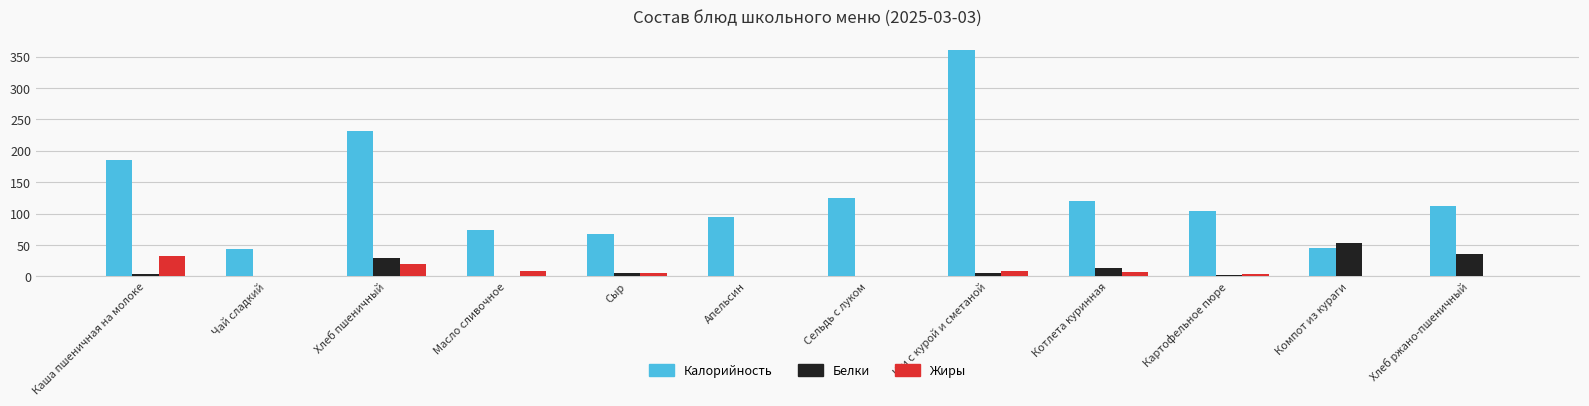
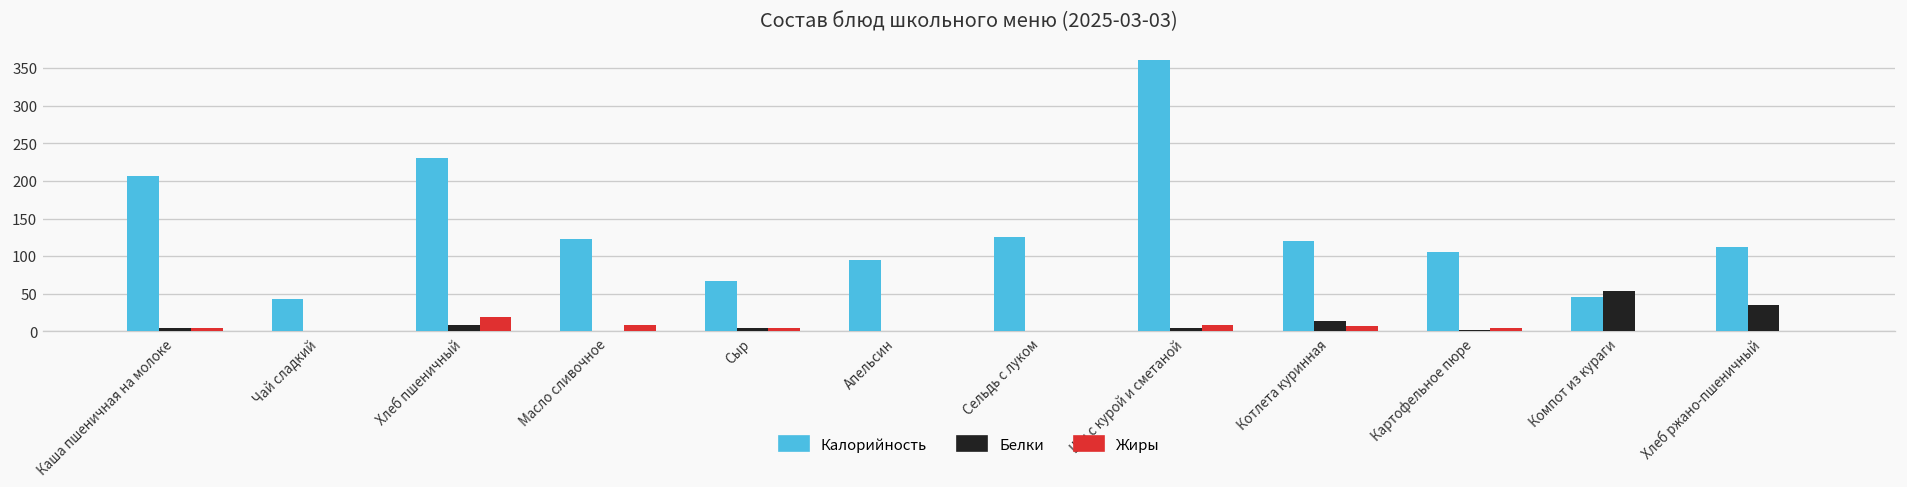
  {
    "Калорийность": {
-     "Каша пшеничная на молоке": 190,
+     "Каша пшеничная на молоке": 210,
      "Чай сладкий": 40,
      "Хлеб пшеничный": 230,
-     "Масло сливочное": 70,
+     "Масло сливочное": 120,
      "Сыр": 70,
      "Апельсин": 90,
      "Сельдь с луком": 130,
      "Щи с курой и сметаной": 360,
      "Котлета куринная": 120,
      "Картофельное пюре": 110,
      "Компот из кураги": 50,
      "Хлеб ржано-пшеничный": 110
    },
    "Белки": {
      "Каша пшеничная на молоке": 0,
      "Чай сладкий": 0,
-     "Хлеб пшеничный": 30,
+     "Хлеб пшеничный": 10,
      "Сыр": 10,
      "Щи с курой и сметаной": 10,
      "Котлета куринная": 10,
      "Компот из кураги": 50,
      "Хлеб ржано-пшеничный": 40
    },
    "Жиры": {
-     "Каша пшеничная на молоке": 30,
+     "Каша пшеничная на молоке": 0,
      "Чай сладкий": 0,
      "Хлеб пшеничный": 20,
      "Масло сливочное": 10,
      "Сыр": 10,
      "Сельдь с луком": 0,
      "Щи с курой и сметаной": 10,
      "Котлета куринная": 10,
      "Картофельное пюре": 0,
      "Компот из кураги": 0
    }
  }
